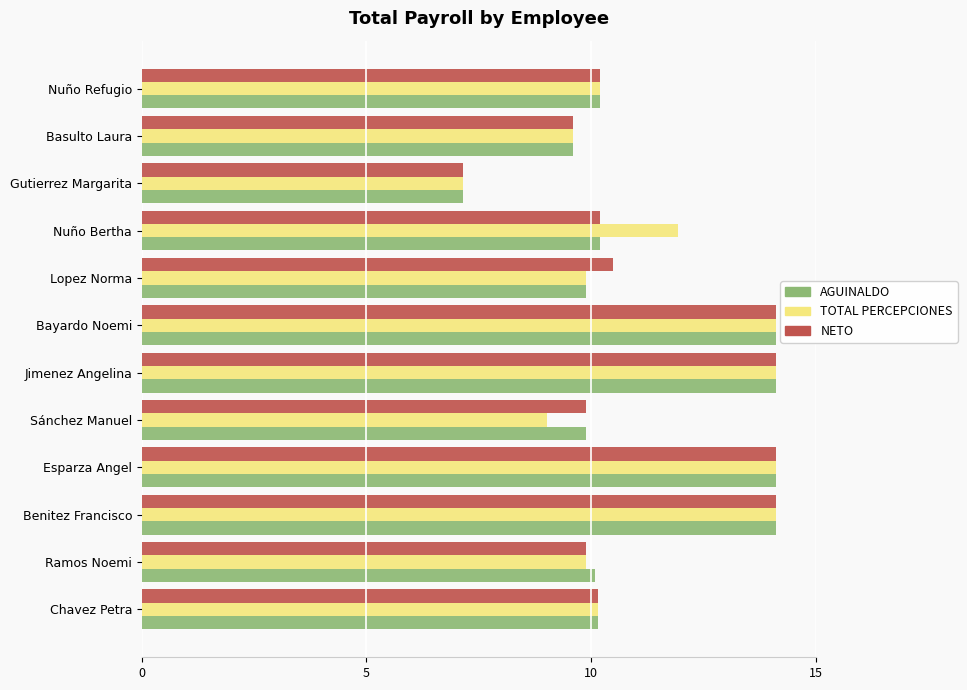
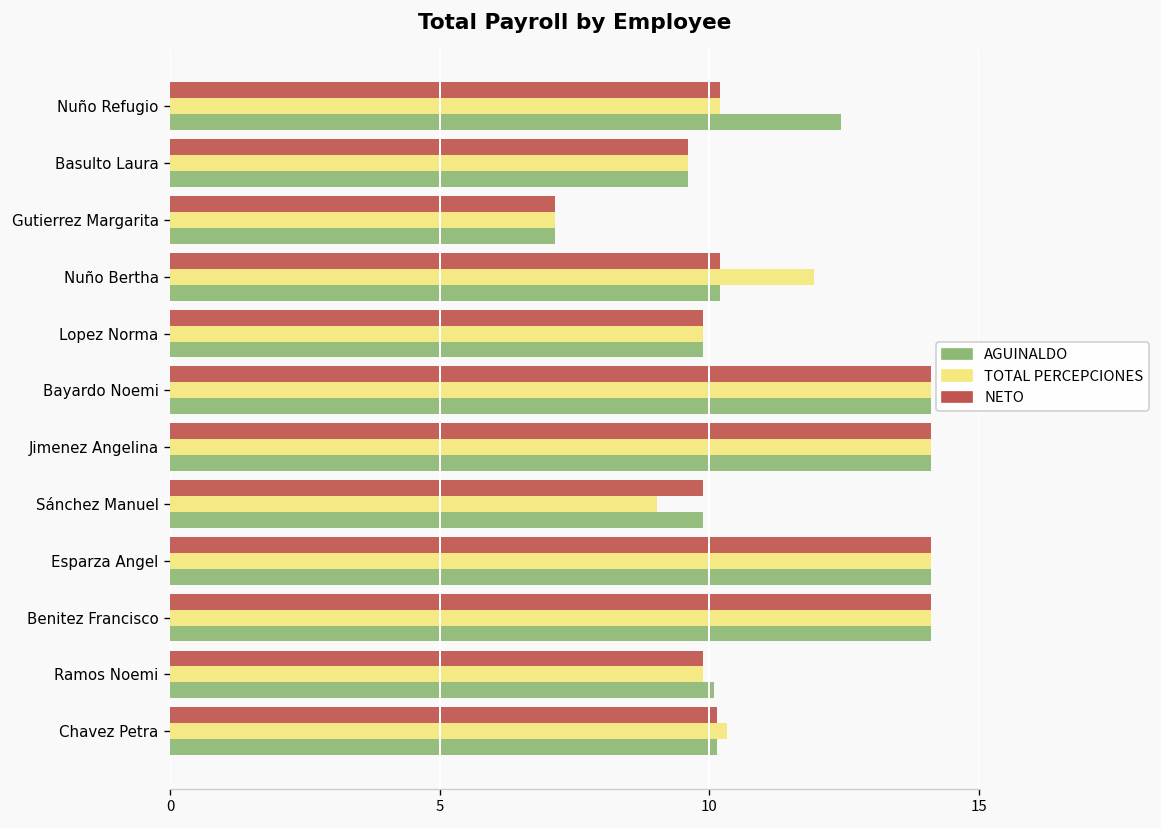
  {
    "AGUINALDO": {
-     "Nuño Refugio": 10.2,
+     "Nuño Refugio": 12.4,
      "Basulto Laura": 9.6,
      "Gutierrez Margarita": 7.1,
      "Nuño Bertha": 10.2,
      "Lopez Norma": 9.9,
      "Bayardo Noemi": 14.1,
      "Jimenez Angelina": 14.1,
      "Sánchez Manuel": 9.9,
      "Esparza Angel": 14.1,
      "Benitez Francisco": 14.1,
      "Ramos Noemi": 10.1,
      "Chavez Petra": 10.1
    },
    "TOTAL PERCEPCIONES": {
      "Nuño Refugio": 10.2,
      "Basulto Laura": 9.6,
      "Gutierrez Margarita": 7.1,
      "Nuño Bertha": 11.9,
      "Lopez Norma": 9.9,
      "Bayardo Noemi": 14.1,
      "Jimenez Angelina": 14.1,
      "Sánchez Manuel": 9.0,
      "Esparza Angel": 14.1,
      "Benitez Francisco": 14.1,
      "Ramos Noemi": 9.9,
-     "Chavez Petra": 10.1
+     "Chavez Petra": 10.3
    },
    "NETO": {
      "Nuño Refugio": 10.2,
      "Basulto Laura": 9.6,
      "Gutierrez Margarita": 7.1,
      "Nuño Bertha": 10.2,
-     "Lopez Norma": 10.5,
+     "Lopez Norma": 9.9,
      "Bayardo Noemi": 14.1,
      "Jimenez Angelina": 14.1,
      "Sánchez Manuel": 9.9,
      "Esparza Angel": 14.1,
      "Benitez Francisco": 14.1,
      "Ramos Noemi": 9.9,
      "Chavez Petra": 10.1
    }
  }
